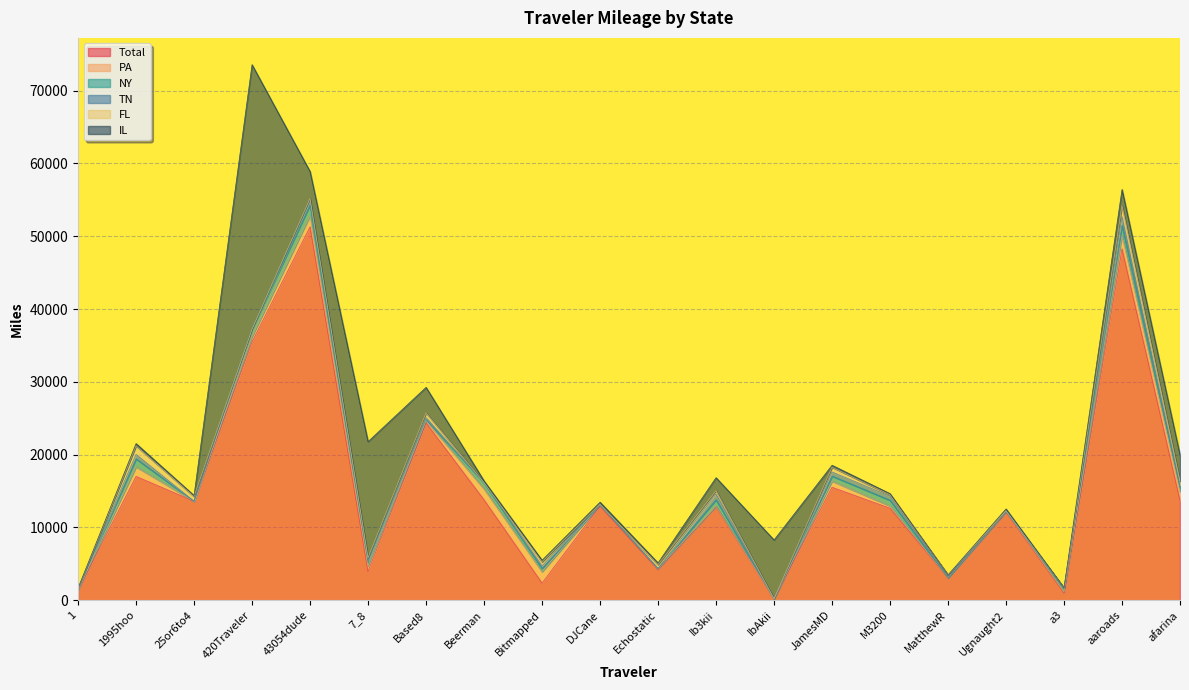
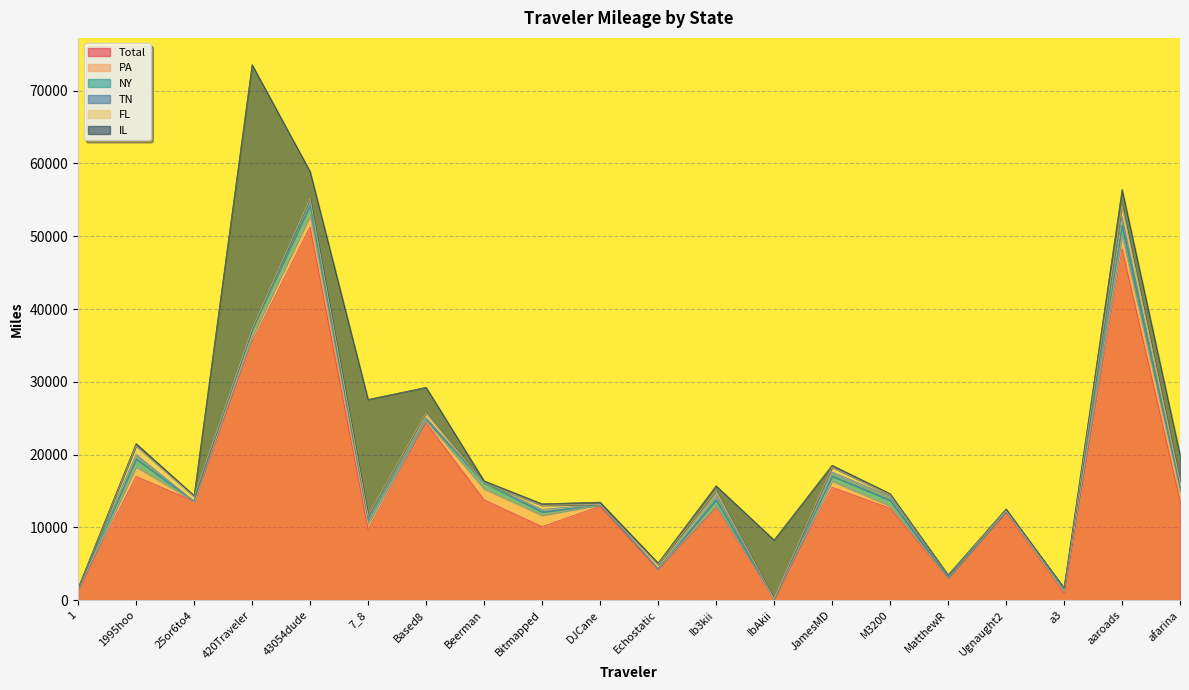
  {
    "Total": {
      "1995hoo": 17000,
      "420Traveler": 35000,
      "43054dude": 51000,
-     "7_8": 4000,
+     "7_8": 10000,
      "Beerman": 14000,
-     "Bitmapped": 2000,
+     "Bitmapped": 10000,
      "JamesMD": 16000,
      "aaroads": 48000,
      "afarina": 14000
    },
    "IL": {
      "420Traveler": 36000,
      "43054dude": 4000,
      "7_8": 16000,
      "Based8": 4000,
-     "Ib3kii": 2000,
+     "Ib3kii": 1000,
      "IbAkii": 8000,
      "aaroads": 2000,
      "afarina": 4000
    }
  }
